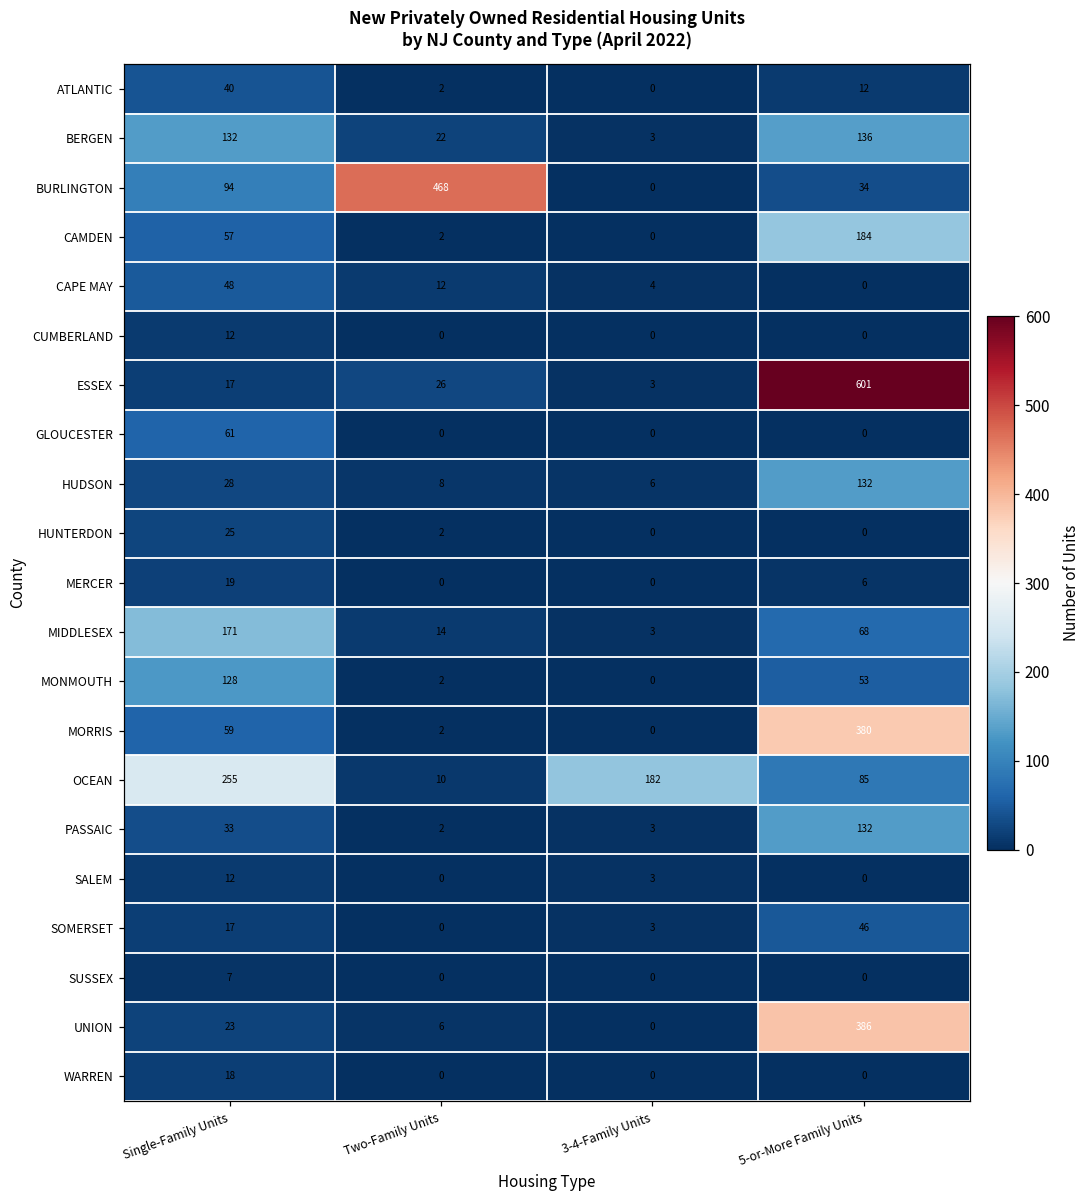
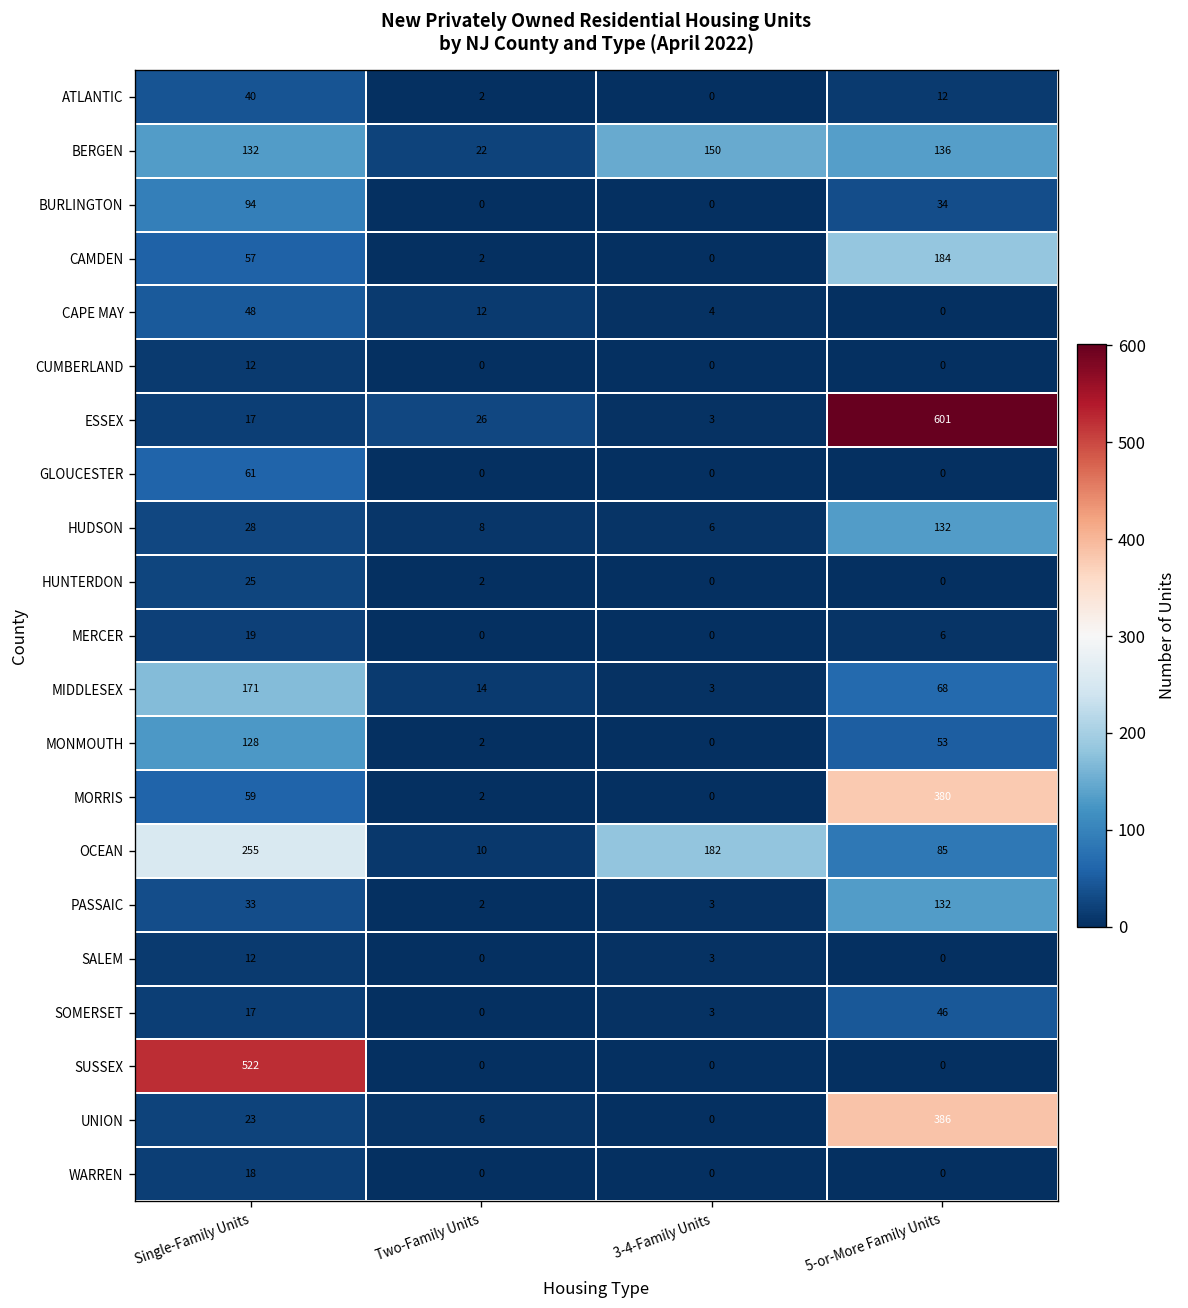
  {
    "ATLANTIC": {
      "Single-Family Units": 40,
      "Two-Family Units": 2,
      "3-4-Family Units": 0,
      "5-or-More Family Units": 12
    },
    "BERGEN": {
      "Single-Family Units": 132,
      "Two-Family Units": 22,
-     "3-4-Family Units": 3,
+     "3-4-Family Units": 150,
      "5-or-More Family Units": 136
    },
    "BURLINGTON": {
      "Single-Family Units": 94,
-     "Two-Family Units": 468,
+     "Two-Family Units": 0,
      "3-4-Family Units": 0,
      "5-or-More Family Units": 34
    },
    "CAMDEN": {
      "Single-Family Units": 57,
      "Two-Family Units": 2,
      "3-4-Family Units": 0,
      "5-or-More Family Units": 184
    },
    "CAPE MAY": {
      "Single-Family Units": 48,
      "Two-Family Units": 12,
      "3-4-Family Units": 4,
      "5-or-More Family Units": 0
    },
    "CUMBERLAND": {
      "Single-Family Units": 12,
      "Two-Family Units": 0,
      "3-4-Family Units": 0,
      "5-or-More Family Units": 0
    },
    "ESSEX": {
      "Single-Family Units": 17,
      "Two-Family Units": 26,
      "3-4-Family Units": 3,
      "5-or-More Family Units": 601
    },
    "GLOUCESTER": {
      "Single-Family Units": 61,
      "Two-Family Units": 0,
      "3-4-Family Units": 0,
      "5-or-More Family Units": 0
    },
    "HUDSON": {
      "Single-Family Units": 28,
      "Two-Family Units": 8,
      "3-4-Family Units": 6,
      "5-or-More Family Units": 132
    },
    "HUNTERDON": {
      "Single-Family Units": 25,
      "Two-Family Units": 2,
      "3-4-Family Units": 0,
      "5-or-More Family Units": 0
    },
    "MERCER": {
      "Single-Family Units": 19,
      "Two-Family Units": 0,
      "3-4-Family Units": 0,
      "5-or-More Family Units": 6
    },
    "MIDDLESEX": {
      "Single-Family Units": 171,
      "Two-Family Units": 14,
      "3-4-Family Units": 3,
      "5-or-More Family Units": 68
    },
    "MONMOUTH": {
      "Single-Family Units": 128,
      "Two-Family Units": 2,
      "3-4-Family Units": 0,
      "5-or-More Family Units": 53
    },
    "MORRIS": {
      "Single-Family Units": 59,
      "Two-Family Units": 2,
      "3-4-Family Units": 0,
      "5-or-More Family Units": 380
    },
    "OCEAN": {
      "Single-Family Units": 255,
      "Two-Family Units": 10,
      "3-4-Family Units": 182,
      "5-or-More Family Units": 85
    },
    "PASSAIC": {
      "Single-Family Units": 33,
      "Two-Family Units": 2,
      "3-4-Family Units": 3,
      "5-or-More Family Units": 132
    },
    "SALEM": {
      "Single-Family Units": 12,
      "Two-Family Units": 0,
      "3-4-Family Units": 3,
      "5-or-More Family Units": 0
    },
    "SOMERSET": {
      "Single-Family Units": 17,
      "Two-Family Units": 0,
      "3-4-Family Units": 3,
      "5-or-More Family Units": 46
    },
    "SUSSEX": {
-     "Single-Family Units": 7,
+     "Single-Family Units": 522,
      "Two-Family Units": 0,
      "3-4-Family Units": 0,
      "5-or-More Family Units": 0
    },
    "UNION": {
      "Single-Family Units": 23,
      "Two-Family Units": 6,
      "3-4-Family Units": 0,
      "5-or-More Family Units": 386
    },
    "WARREN": {
      "Single-Family Units": 18,
      "Two-Family Units": 0,
      "3-4-Family Units": 0,
      "5-or-More Family Units": 0
    }
  }
